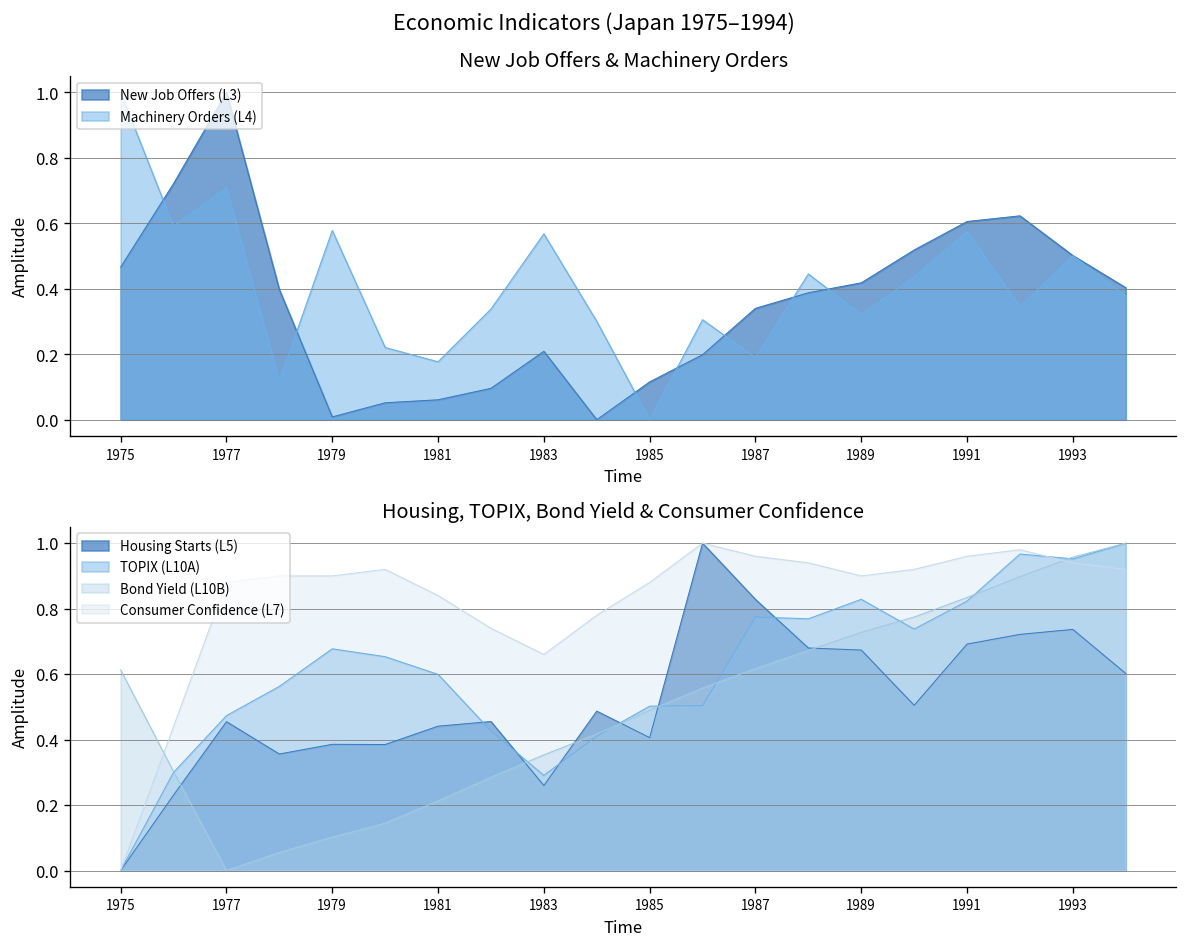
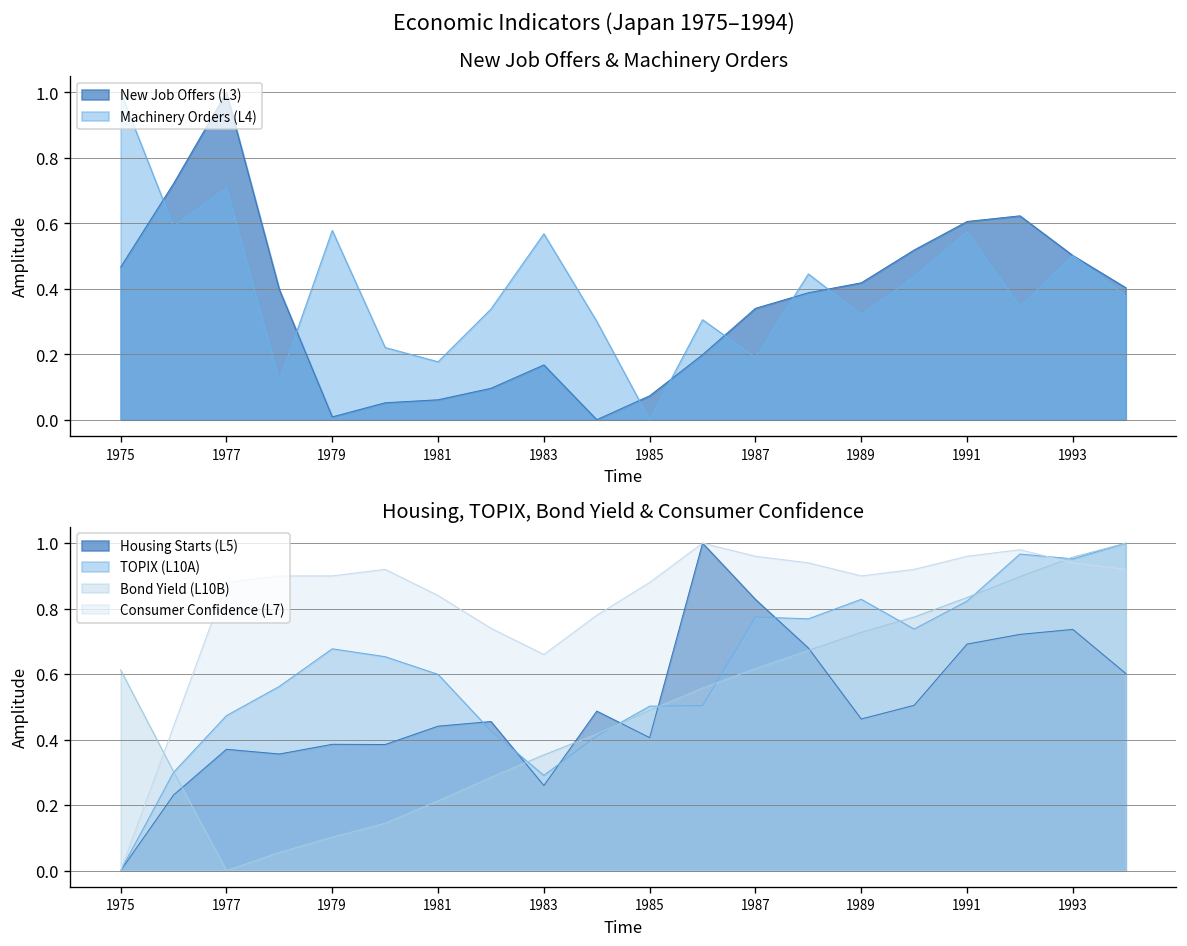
  {
    "New Job Offers & Machinery Orders": {
      "New Job Offers (L3)": {
        "1975": 0.47,
        "1979": 0.01,
        "1981": 0.06,
-       "1983": 0.21,
-       "1985": 0.12,
+       "1983": 0.17,
+       "1985": 0.07,
        "1987": 0.34,
        "1989": 0.42,
        "1991": 0.61
      },
      "Machinery Orders (L4)": {
        "1977": 0.71,
        "1979": 0.58,
        "1981": 0.18,
        "1983": 0.57,
        "1985": 0.00,
        "1987": 0.19,
        "1989": 0.32,
        "1991": 0.57
      }
    },
    "Housing, TOPIX, Bond Yield & Consumer Confidence": {
      "Housing Starts (L5)": {
-       "1977": 0.45,
+       "1977": 0.37,
        "1979": 0.39,
        "1981": 0.44,
        "1983": 0.26,
        "1985": 0.41,
        "1987": 0.83,
-       "1989": 0.67,
+       "1989": 0.46,
        "1991": 0.69,
        "1993": 0.74
      }
    }
  }
